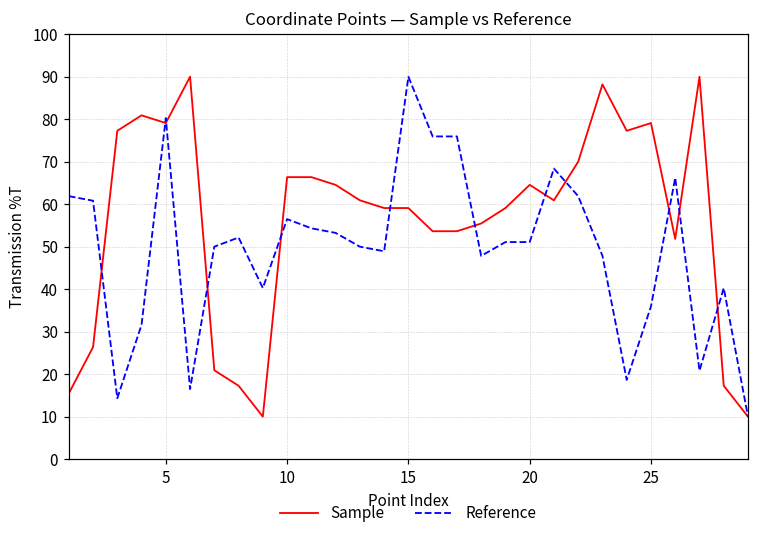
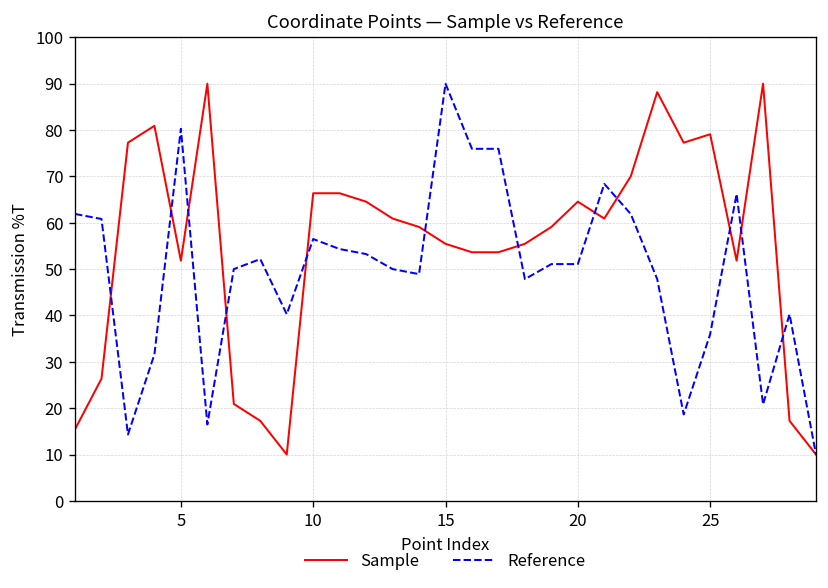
  {
    "Sample": {
-     "5": 79,
+     "5": 52,
      "10": 66,
-     "15": 59,
+     "15": 55,
      "20": 65,
      "25": 79
    },
    "Reference": {
      "5": 80,
      "10": 56,
      "15": 90,
      "20": 51,
      "25": 36
    }
  }
